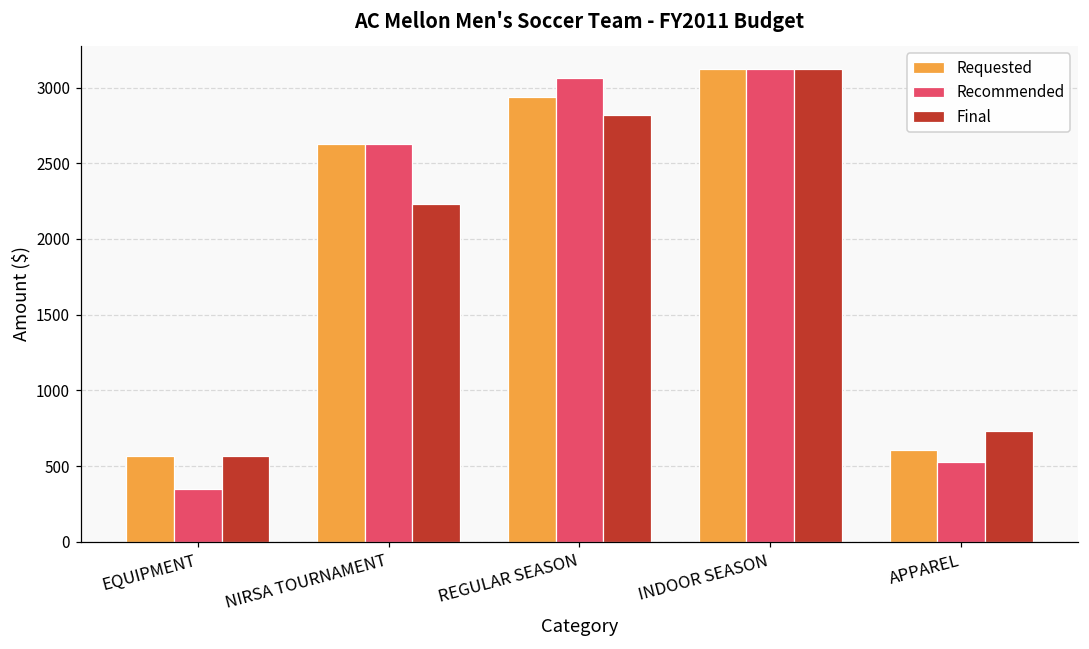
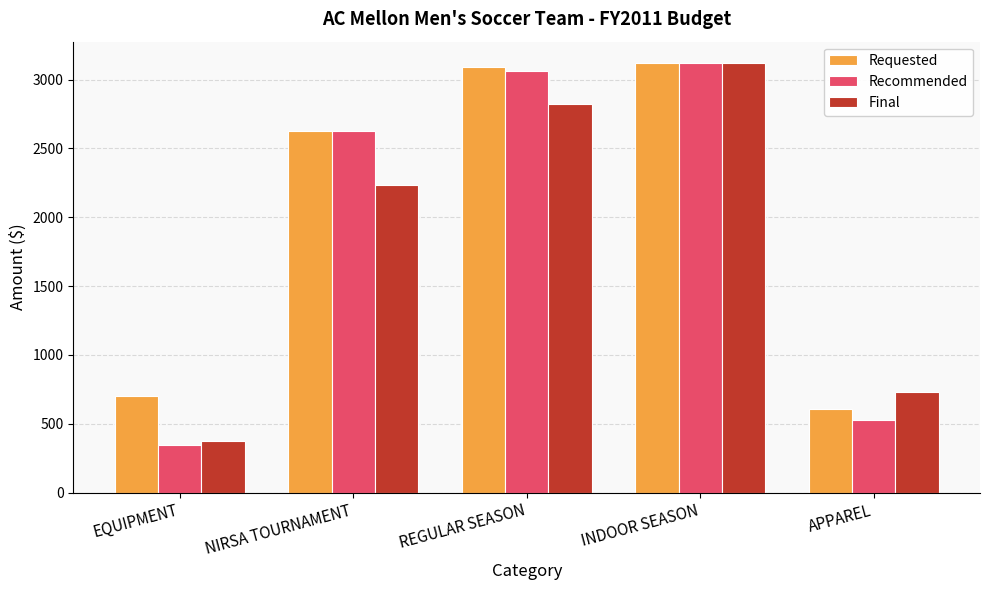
  {
    "Requested": {
-     "EQUIPMENT": 560,
+     "EQUIPMENT": 700,
      "NIRSA TOURNAMENT": 2630,
-     "REGULAR SEASON": 2940,
+     "REGULAR SEASON": 3090,
      "INDOOR SEASON": 3120,
      "APPAREL": 610
    },
    "Recommended": {
      "EQUIPMENT": 350,
      "NIRSA TOURNAMENT": 2630,
      "REGULAR SEASON": 3060,
      "INDOOR SEASON": 3120,
      "APPAREL": 530
    },
    "Final": {
-     "EQUIPMENT": 560,
+     "EQUIPMENT": 370,
      "NIRSA TOURNAMENT": 2230,
      "REGULAR SEASON": 2820,
      "INDOOR SEASON": 3120,
      "APPAREL": 730
    }
  }
